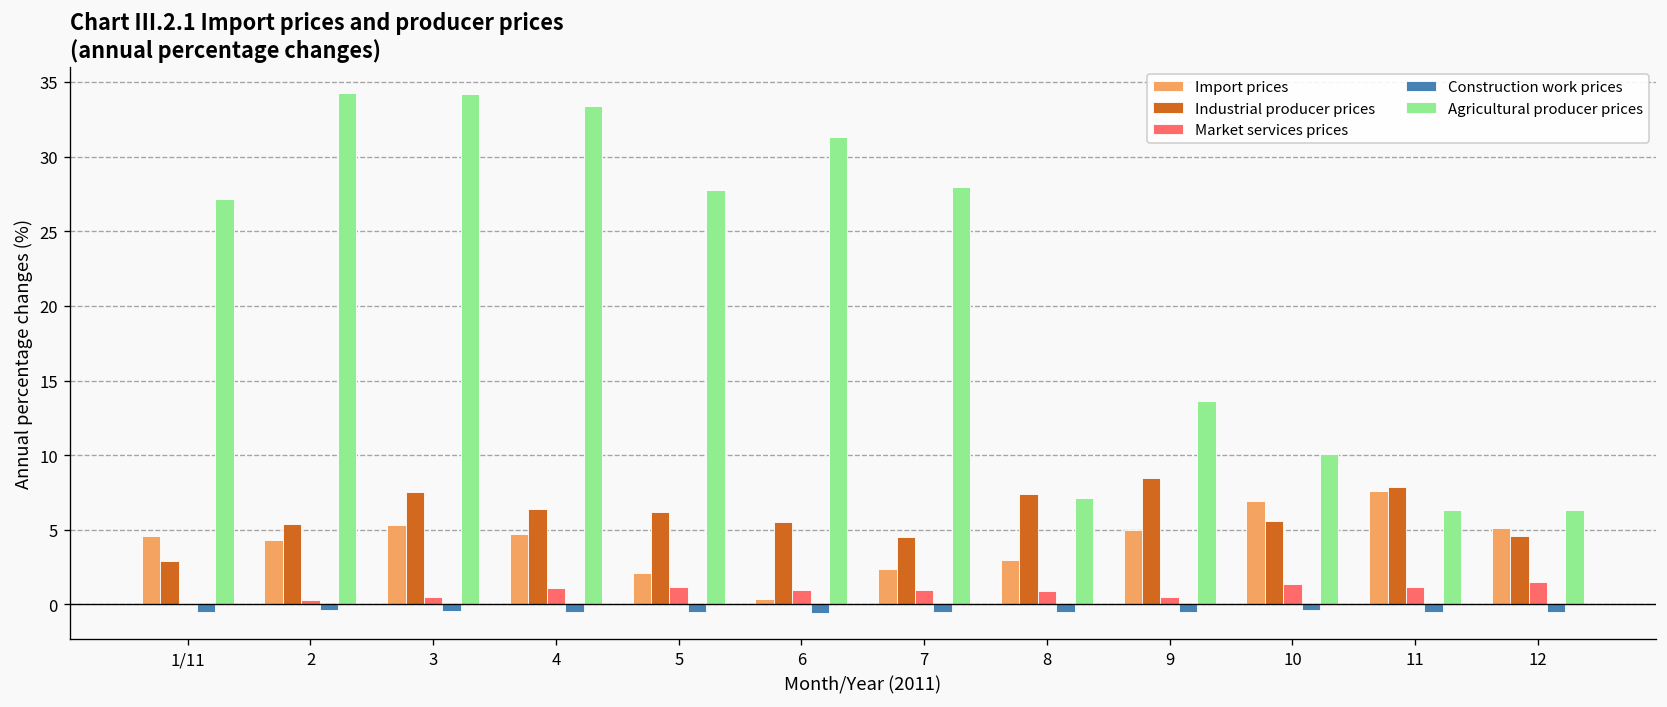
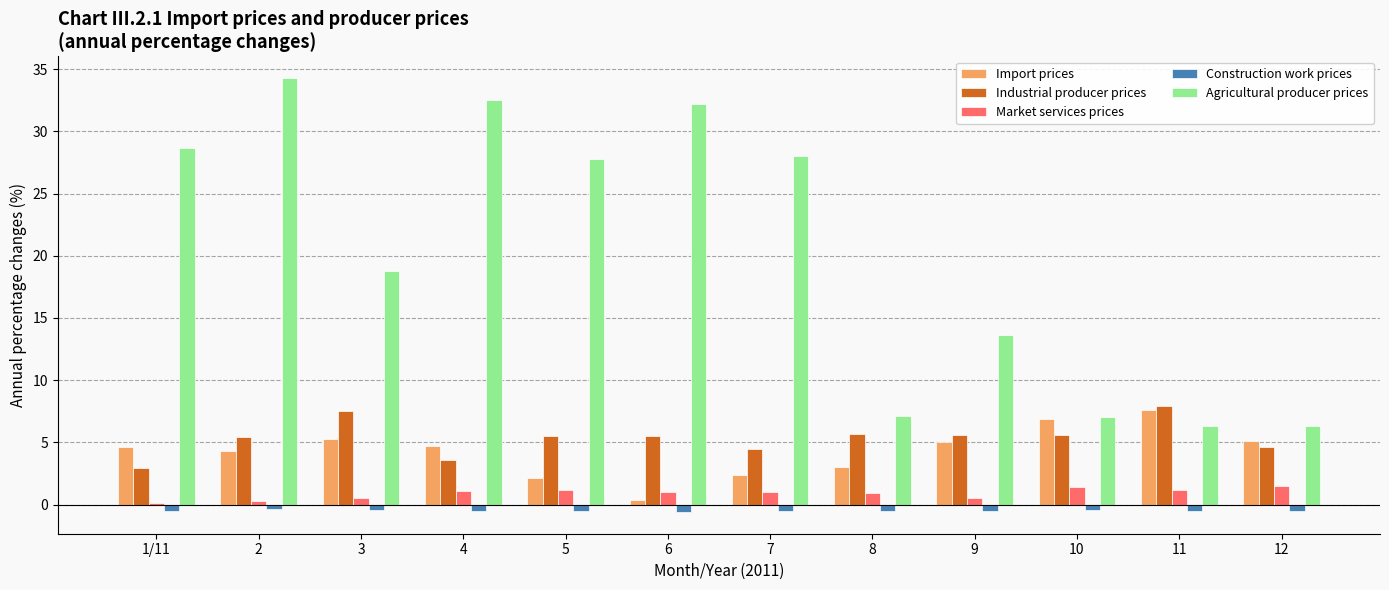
  {
    "Industrial producer prices": {
      "1/11": 2.9,
      "2": 5.4,
      "3": 7.5,
-     "4": 6.4,
-     "5": 6.2,
+     "4": 3.6,
+     "5": 5.5,
      "6": 5.5,
      "7": 4.5,
-     "8": 7.4,
-     "9": 8.5,
+     "8": 5.7,
+     "9": 5.6,
      "10": 5.6,
      "11": 7.9,
      "12": 4.6
    },
    "Construction work prices": {
      "1/11": -0.5,
      "2": -0.4,
      "3": -0.4,
      "4": -0.5,
      "5": -0.5,
      "6": -0.6,
      "7": -0.5,
      "8": -0.5,
      "9": -0.5,
      "10": -0.4,
      "11": -0.5,
      "12": -0.5
    },
    "Agricultural producer prices": {
-     "1/11": 27.2,
+     "1/11": 28.6,
      "2": 34.3,
-     "3": 34.2,
-     "4": 33.4,
+     "3": 18.8,
+     "4": 32.5,
      "5": 27.8,
-     "6": 31.3,
+     "6": 32.2,
      "7": 28.0,
      "8": 7.1,
      "9": 13.6,
-     "10": 10.1,
+     "10": 7.1,
      "11": 6.4,
      "12": 6.3
    }
  }
